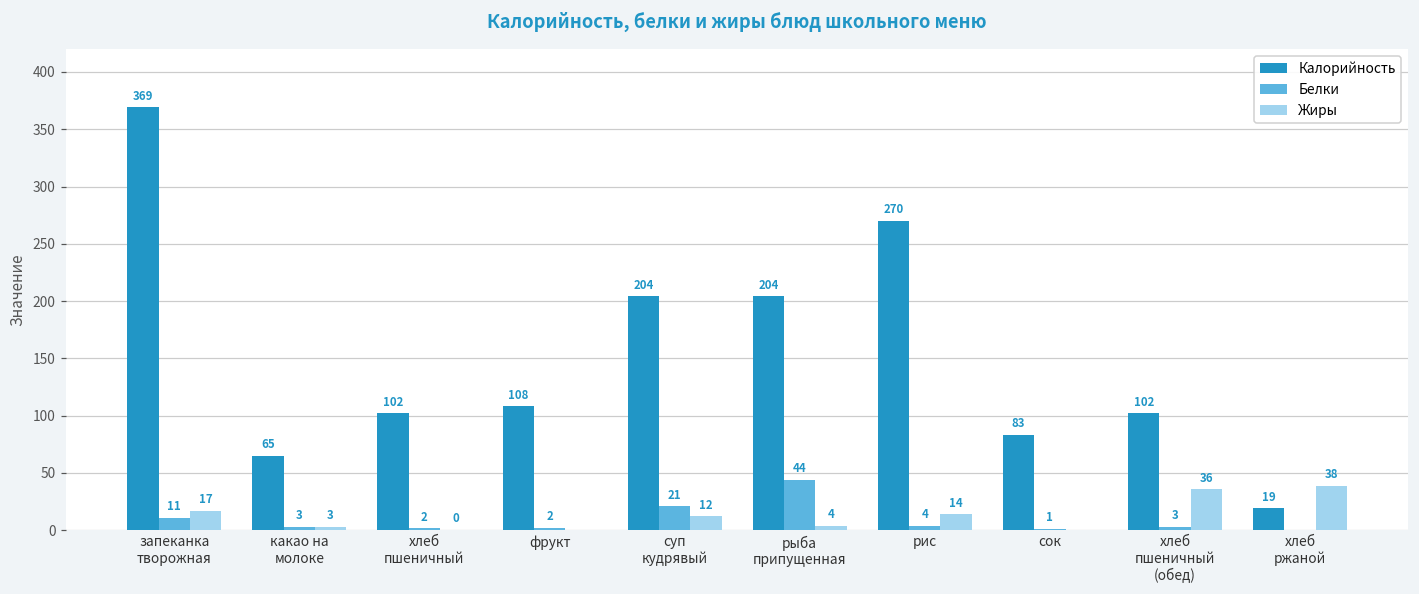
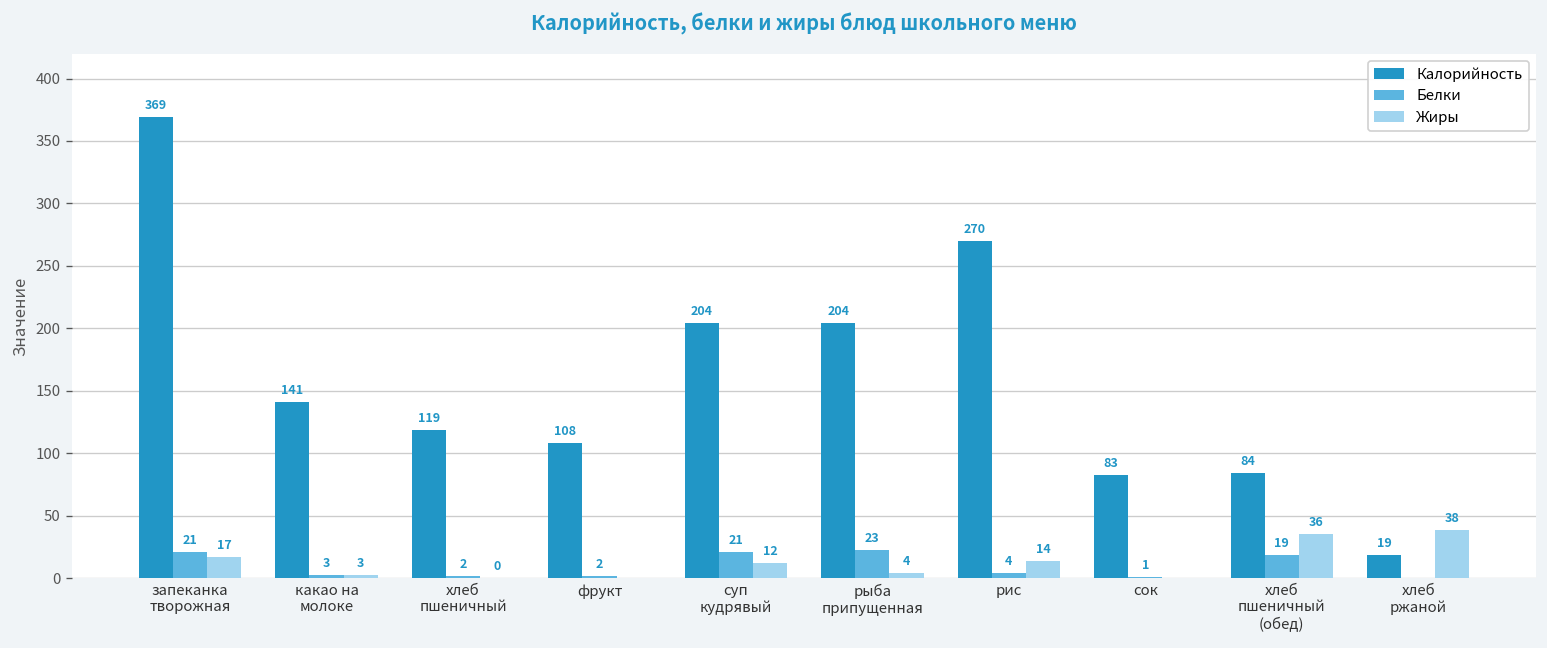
  {
    "Калорийность": {
      "запеканка творожная": 369,
-     "какао на молоке": 65,
-     "хлеб пшеничный": 102,
+     "какао на молоке": 141,
+     "хлеб пшеничный": 119,
      "фрукт": 108,
      "суп кудрявый": 204,
      "рыба припущенная": 204,
      "рис": 270,
      "сок": 83,
-     "хлеб пшеничный (обед)": 102,
+     "хлеб пшеничный (обед)": 84,
      "хлеб ржаной": 19
    },
    "Белки": {
-     "запеканка творожная": 11,
+     "запеканка творожная": 21,
      "какао на молоке": 3,
      "хлеб пшеничный": 2,
      "фрукт": 2,
      "суп кудрявый": 21,
-     "рыба припущенная": 44,
+     "рыба припущенная": 23,
      "рис": 4,
      "сок": 1,
-     "хлеб пшеничный (обед)": 3
+     "хлеб пшеничный (обед)": 19
    },
    "Жиры": {
      "запеканка творожная": 17,
      "какао на молоке": 3,
      "хлеб пшеничный": 0,
      "суп кудрявый": 12,
      "рыба припущенная": 4,
      "рис": 14,
      "хлеб пшеничный (обед)": 36,
      "хлеб ржаной": 38
    }
  }
